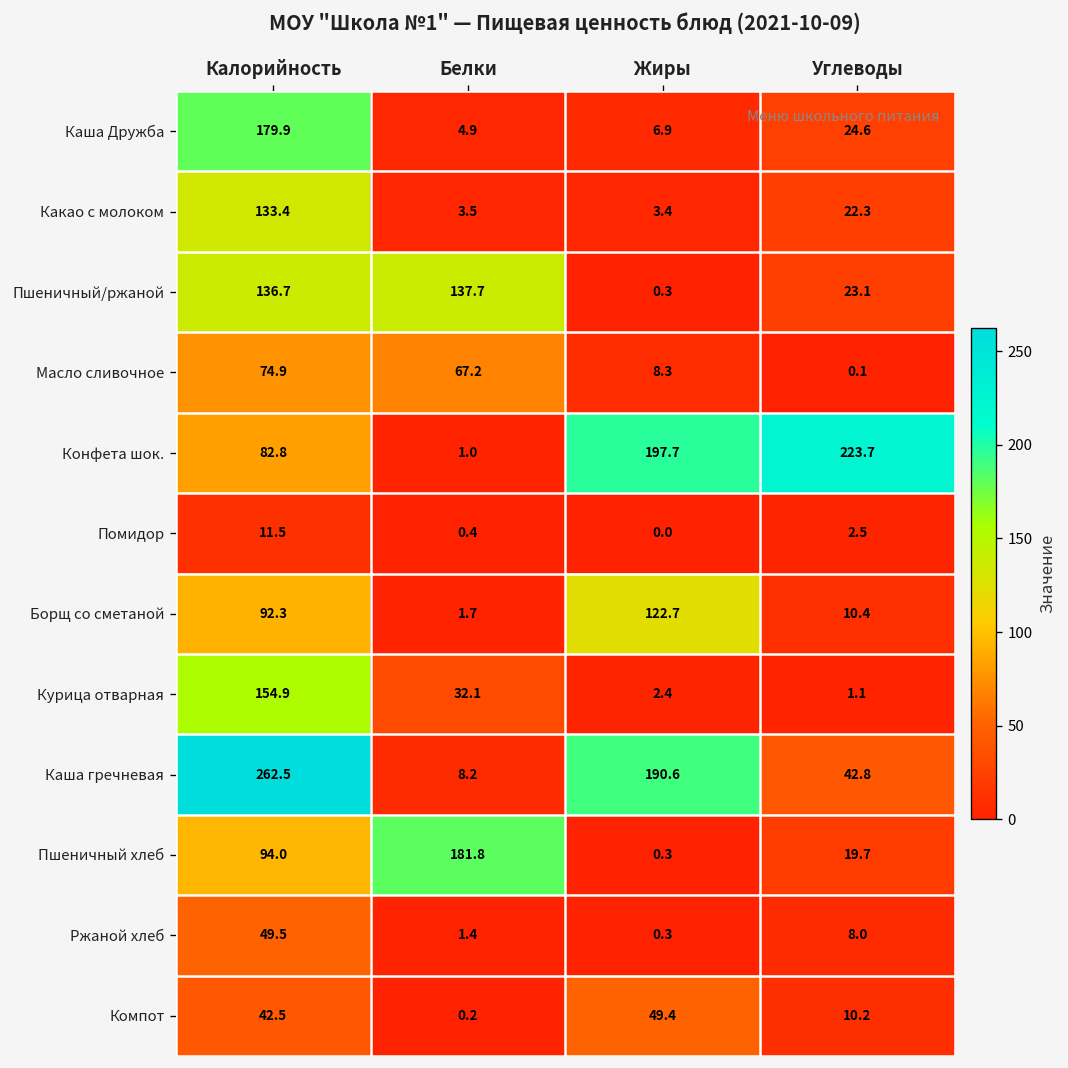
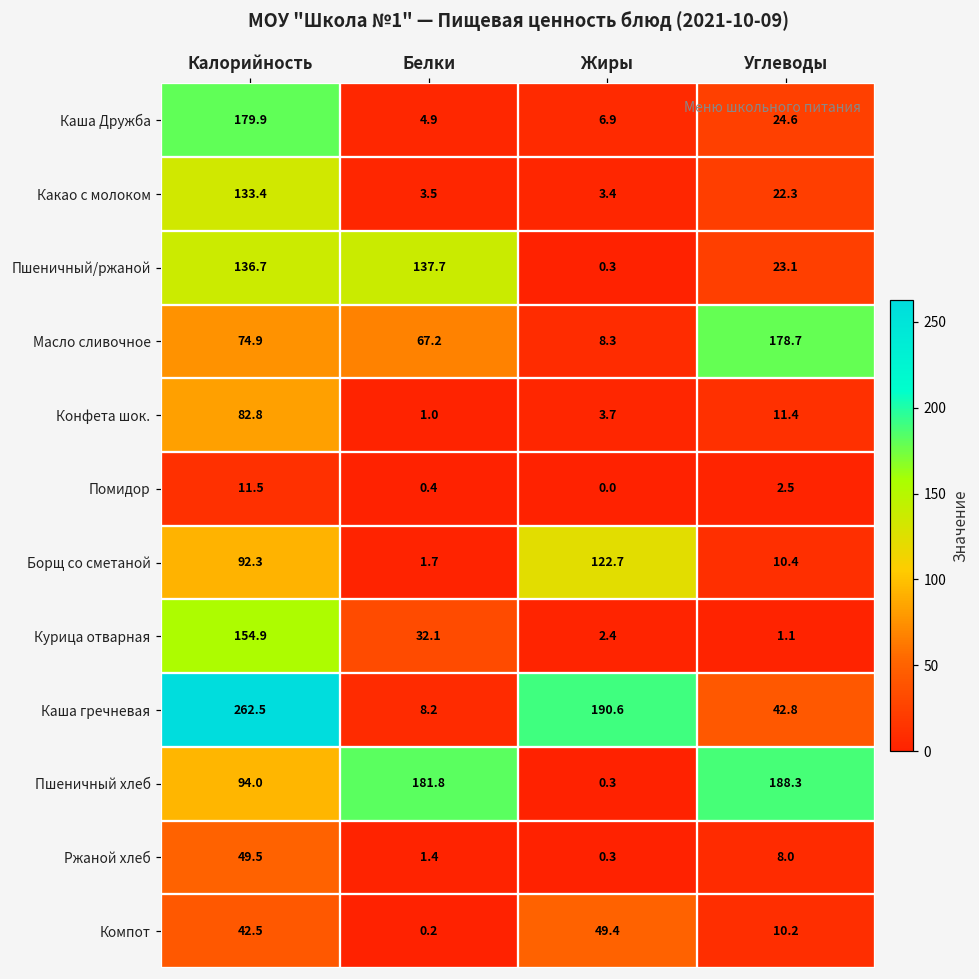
  {
    "Каша Дружба": {
      "Калорийность": 179.9,
      "Белки": 4.9,
      "Жиры": 6.9
    },
    "Какао с молоком": {
      "Калорийность": 133.4,
      "Белки": 3.5,
      "Жиры": 3.4,
      "Углеводы": 22.3
    },
    "Пшеничный/ржаной": {
      "Калорийность": 136.7,
      "Белки": 137.7,
      "Жиры": 0.3,
      "Углеводы": 23.1
    },
    "Масло сливочное": {
      "Калорийность": 74.9,
      "Белки": 67.2,
      "Жиры": 8.3,
-     "Углеводы": 0.1
+     "Углеводы": 178.7
    },
    "Конфета шок.": {
      "Калорийность": 82.8,
      "Белки": 1.0,
-     "Жиры": 197.7,
-     "Углеводы": 223.7
+     "Жиры": 3.7,
+     "Углеводы": 11.4
    },
    "Помидор": {
      "Калорийность": 11.5,
      "Белки": 0.4,
      "Жиры": 0.0,
      "Углеводы": 2.5
    },
    "Борщ со сметаной": {
      "Калорийность": 92.3,
      "Белки": 1.7,
      "Жиры": 122.7,
      "Углеводы": 10.4
    },
    "Курица отварная": {
      "Калорийность": 154.9,
      "Белки": 32.1,
      "Жиры": 2.4,
      "Углеводы": 1.1
    },
    "Каша гречневая": {
      "Калорийность": 262.5,
      "Белки": 8.2,
      "Жиры": 190.6,
      "Углеводы": 42.8
    },
    "Пшеничный хлеб": {
      "Калорийность": 94.0,
      "Белки": 181.8,
      "Жиры": 0.3,
-     "Углеводы": 19.7
+     "Углеводы": 188.3
    },
    "Ржаной хлеб": {
      "Калорийность": 49.5,
      "Белки": 1.4,
      "Жиры": 0.3,
      "Углеводы": 8.0
    },
    "Компот": {
      "Калорийность": 42.5,
      "Белки": 0.2,
      "Жиры": 49.4,
      "Углеводы": 10.2
    }
  }
